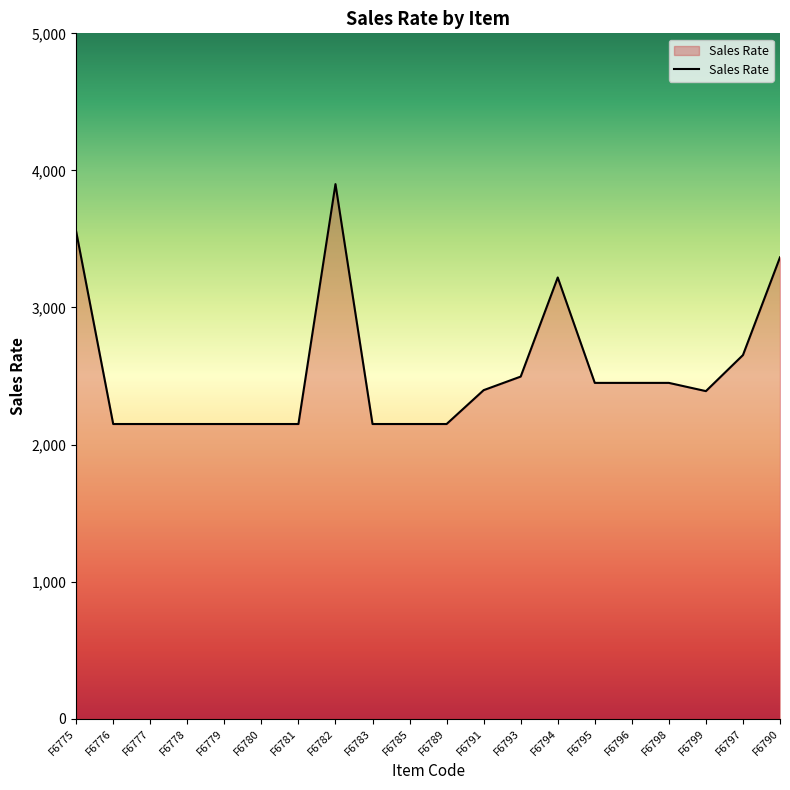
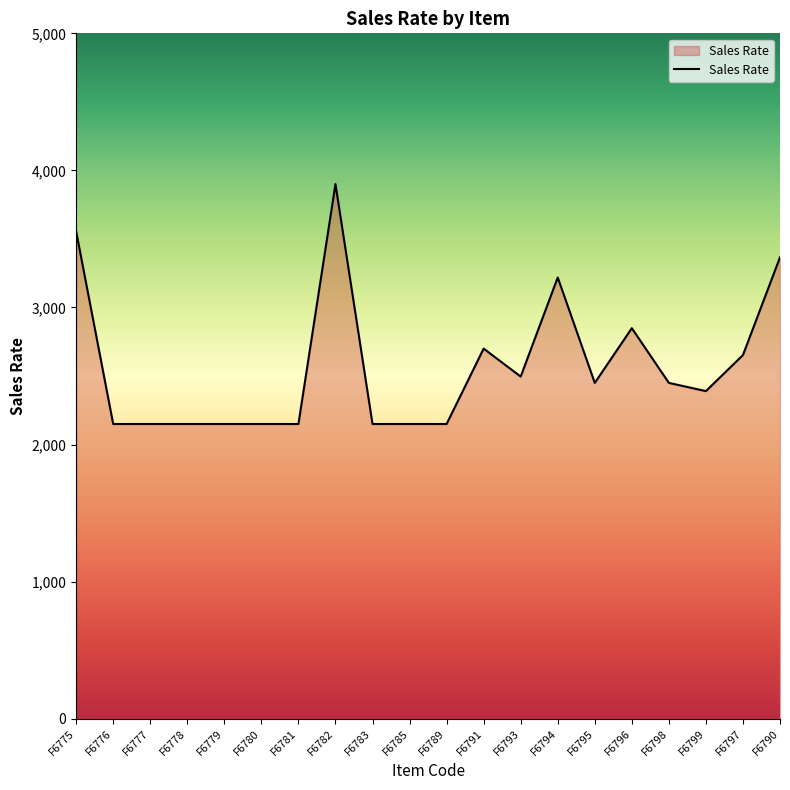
  {
    "F6775": "3,560",
    "F6776": "2,150",
    "F6777": "2,150",
    "F6778": "2,150",
    "F6779": "2,150",
    "F6780": "2,150",
    "F6781": "2,150",
    "F6782": "3,900",
    "F6783": "2,150",
    "F6785": "2,150",
    "F6789": "2,150",
-   "F6791": "2,400",
+   "F6791": "2,700",
    "F6793": "2,500",
    "F6794": "3,220",
    "F6795": "2,450",
-   "F6796": "2,450",
+   "F6796": "2,850",
    "F6798": "2,450",
    "F6799": "2,390",
    "F6797": "2,650",
    "F6790": "3,370"
  }
